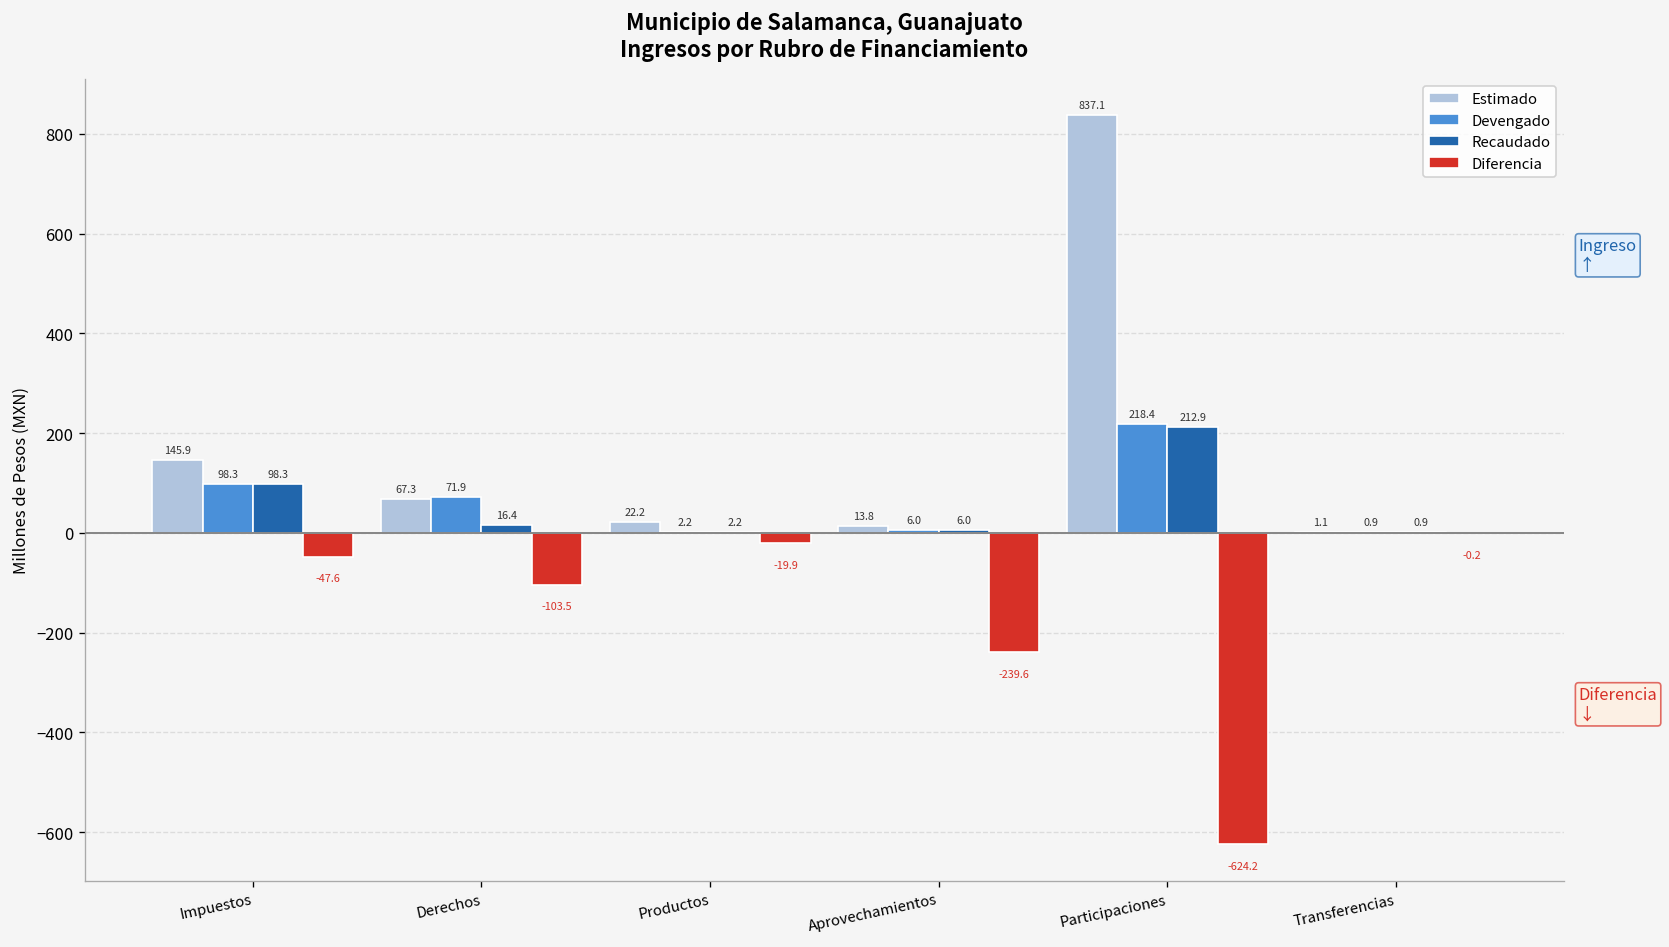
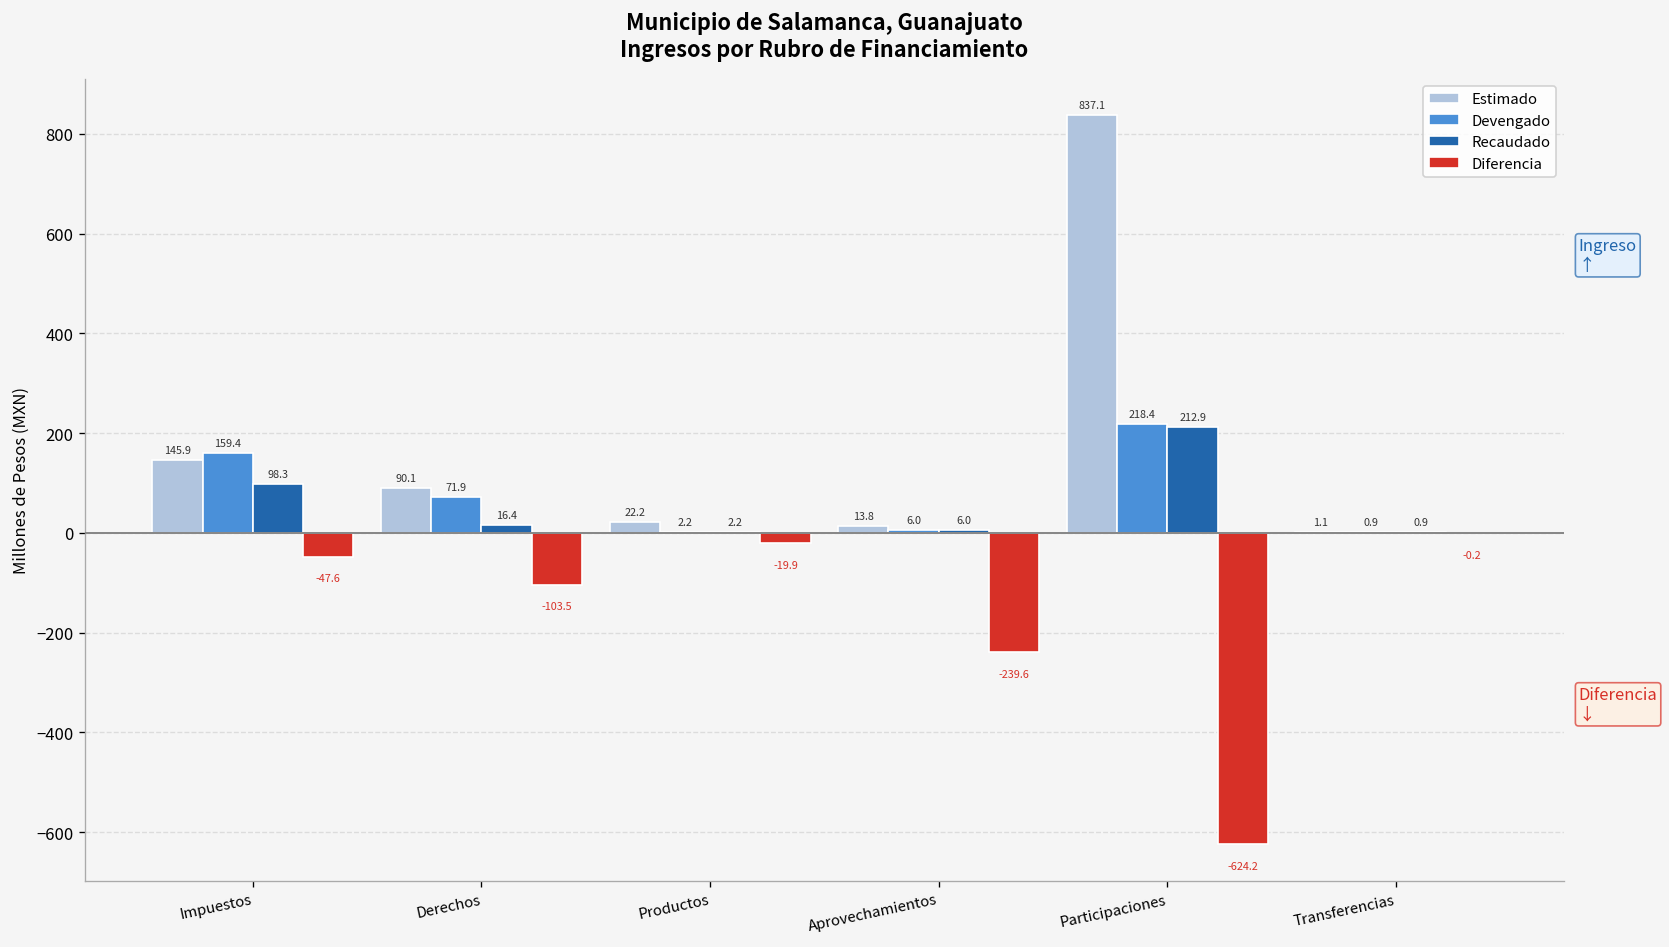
  {
    "Estimado": {
      "Impuestos": 145.9,
-     "Derechos": 67.3,
+     "Derechos": 90.1,
      "Productos": 22.2,
      "Aprovechamientos": 13.8,
      "Participaciones": 837.1,
      "Transferencias": 1.1
    },
    "Devengado": {
-     "Impuestos": 98.3,
+     "Impuestos": 159.4,
      "Derechos": 71.9,
      "Productos": 2.2,
      "Aprovechamientos": 6.0,
      "Participaciones": 218.4,
      "Transferencias": 0.9
    },
    "Recaudado": {
      "Impuestos": 98.3,
      "Derechos": 16.4,
      "Productos": 2.2,
      "Aprovechamientos": 6.0,
      "Participaciones": 212.9,
      "Transferencias": 0.9
    },
    "Diferencia": {
      "Impuestos": -47.6,
      "Derechos": -103.5,
      "Productos": -19.9,
      "Aprovechamientos": -239.6,
      "Participaciones": -624.2,
      "Transferencias": -0.2
    }
  }
